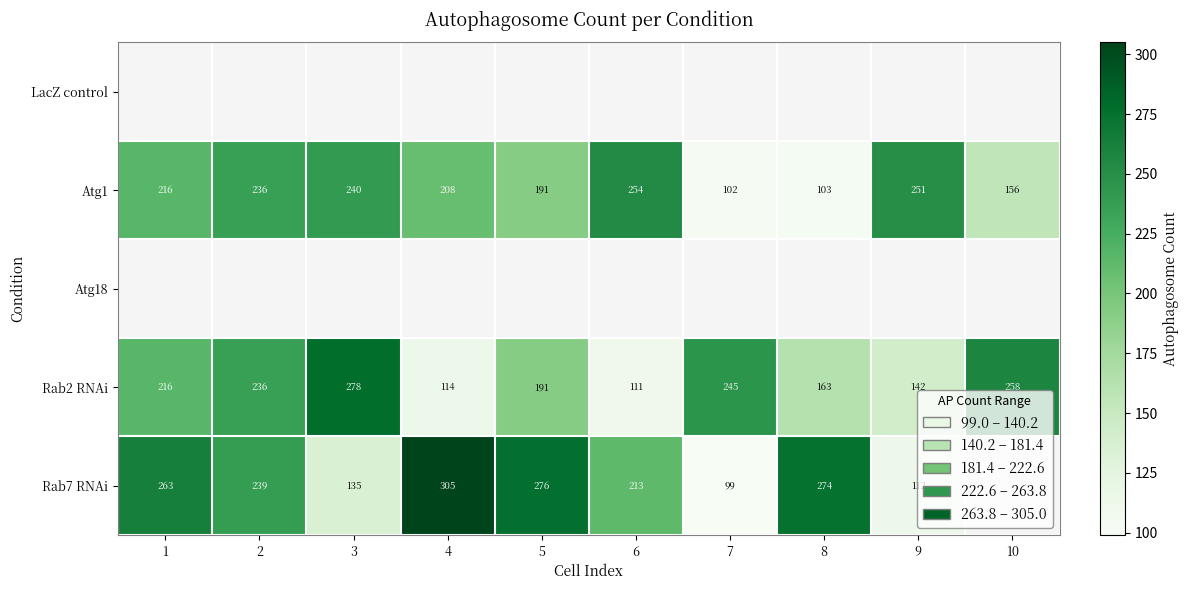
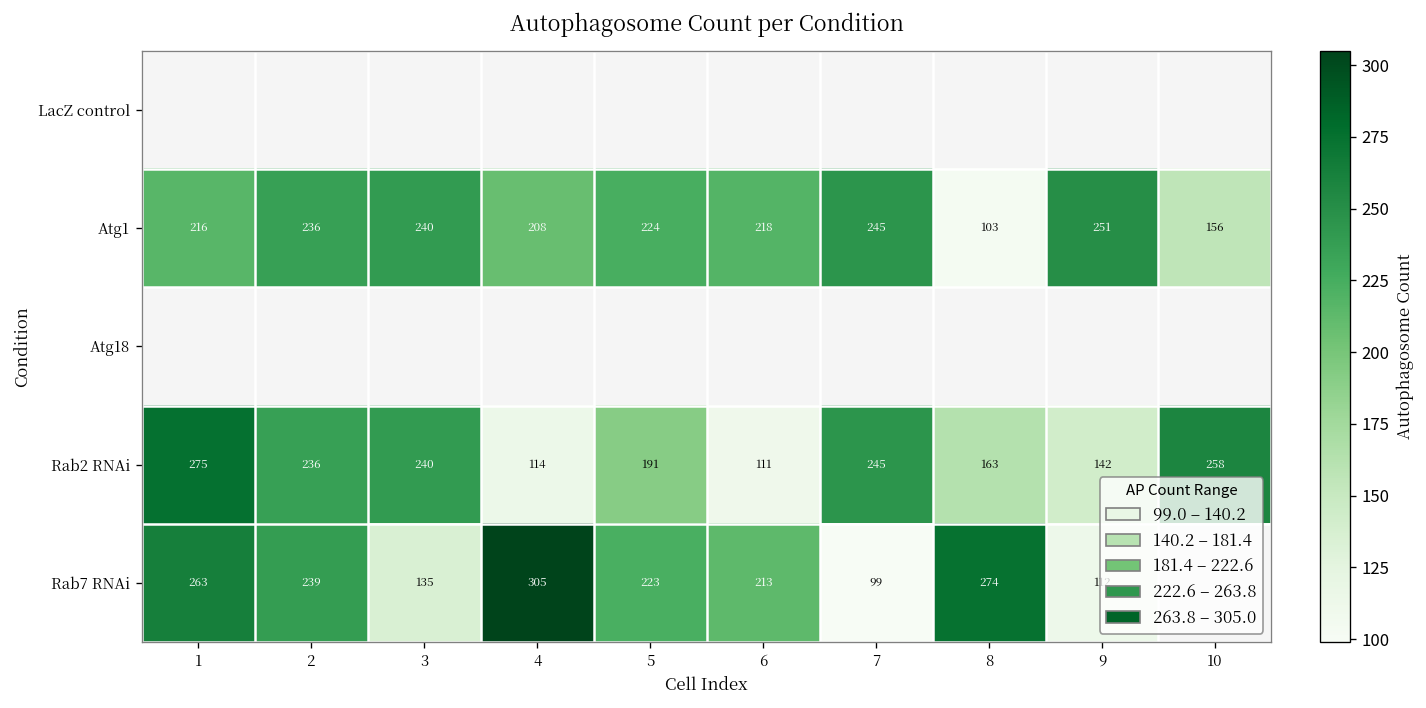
  {
    "Atg1": {
      "1": 216,
      "2": 236,
      "3": 240,
      "4": 208,
-     "5": 191,
-     "6": 254,
-     "7": 102,
+     "5": 224,
+     "6": 218,
+     "7": 245,
      "8": 103,
      "9": 251,
      "10": 156
    },
    "Rab2 RNAi": {
-     "1": 216,
+     "1": 275,
      "2": 236,
-     "3": 278,
+     "3": 240,
      "4": 114,
      "5": 191,
      "6": 111,
      "7": 245,
      "8": 163
    },
    "Rab7 RNAi": {
      "1": 263,
      "2": 239,
      "3": 135,
      "4": 305,
-     "5": 276,
+     "5": 223,
      "6": 213,
      "7": 99,
      "8": 274
    }
  }
